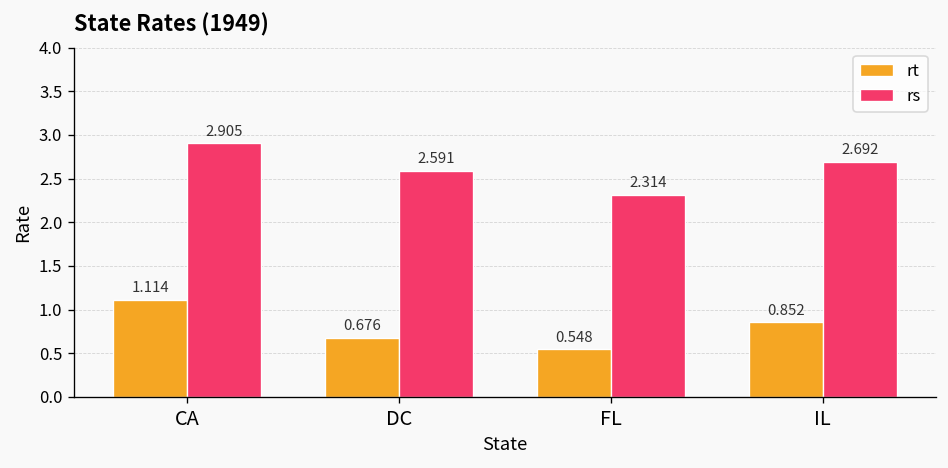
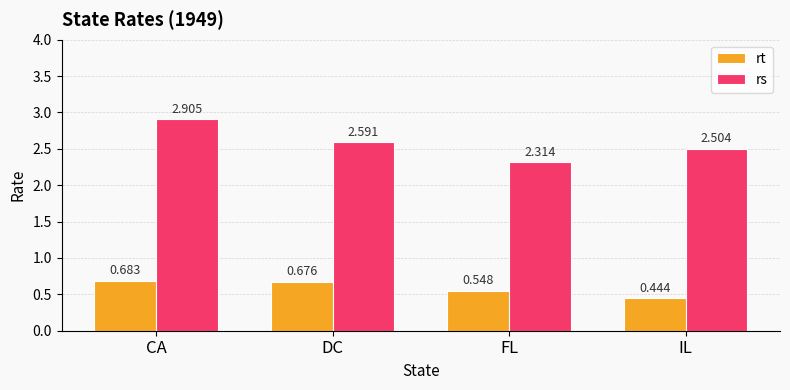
  {
    "rt": {
-     "CA": 1.114,
+     "CA": 0.683,
      "DC": 0.676,
      "FL": 0.548,
-     "IL": 0.852
+     "IL": 0.444
    },
    "rs": {
      "CA": 2.905,
      "DC": 2.591,
      "FL": 2.314,
-     "IL": 2.692
+     "IL": 2.504
    }
  }
